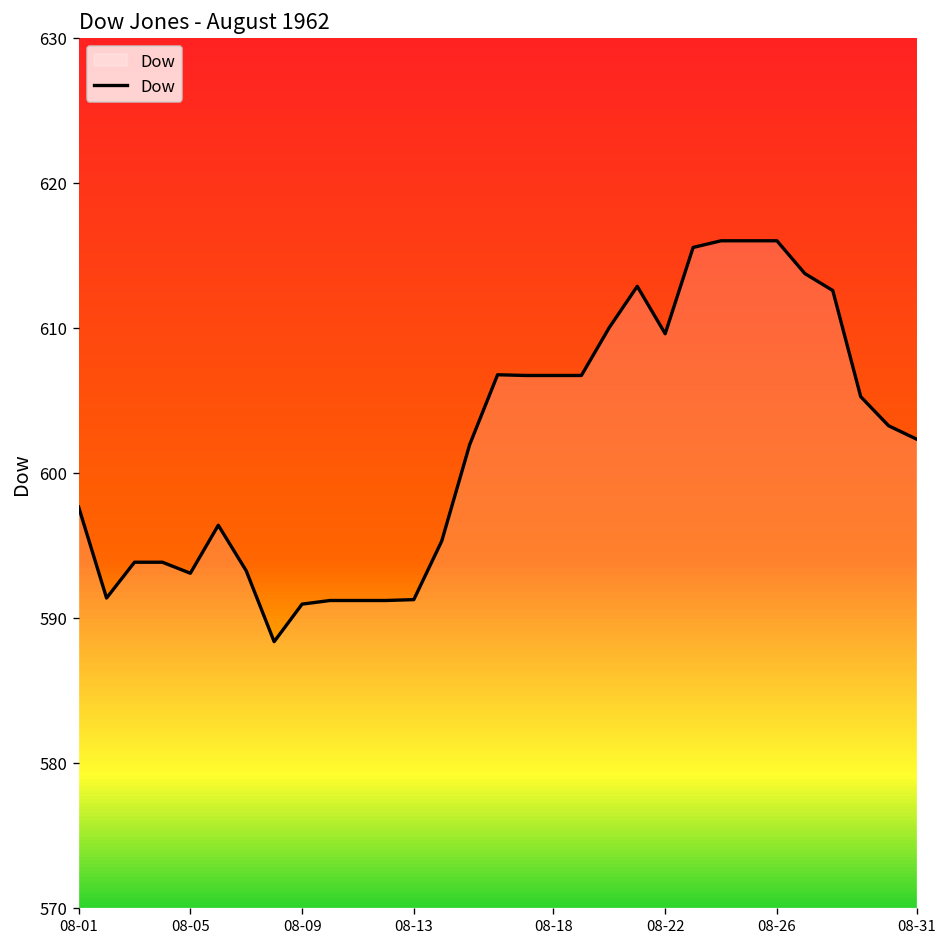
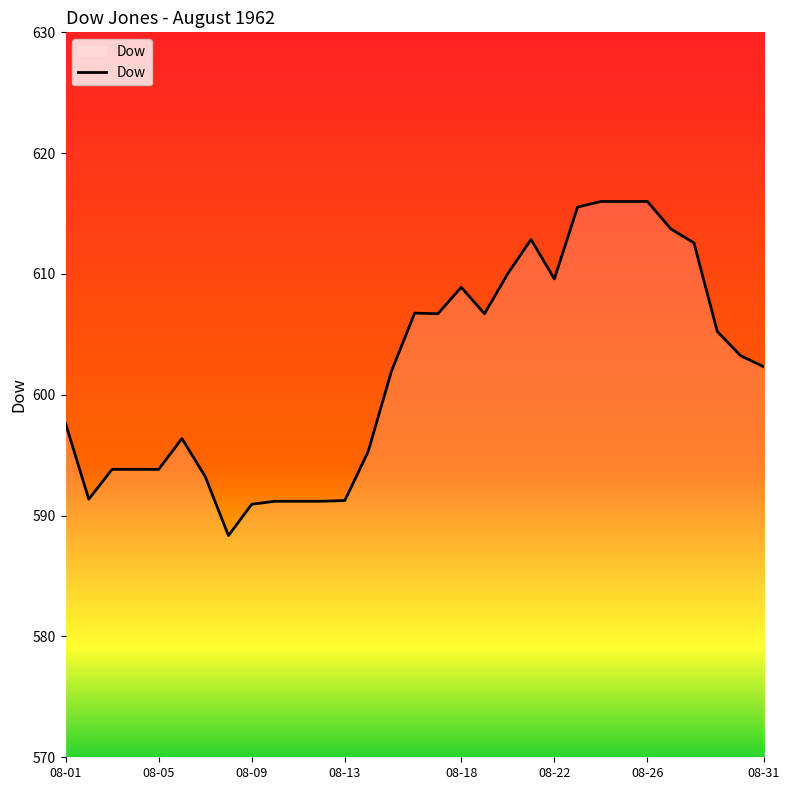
  {
    "08-01": 597.6,
-   "08-05": 593.1,
+   "08-05": 593.8,
    "08-09": 590.9,
    "08-13": 591.3,
-   "08-18": 606.7,
+   "08-18": 608.9,
    "08-22": 609.6,
    "08-26": 616.0,
    "08-31": 602.3
  }
